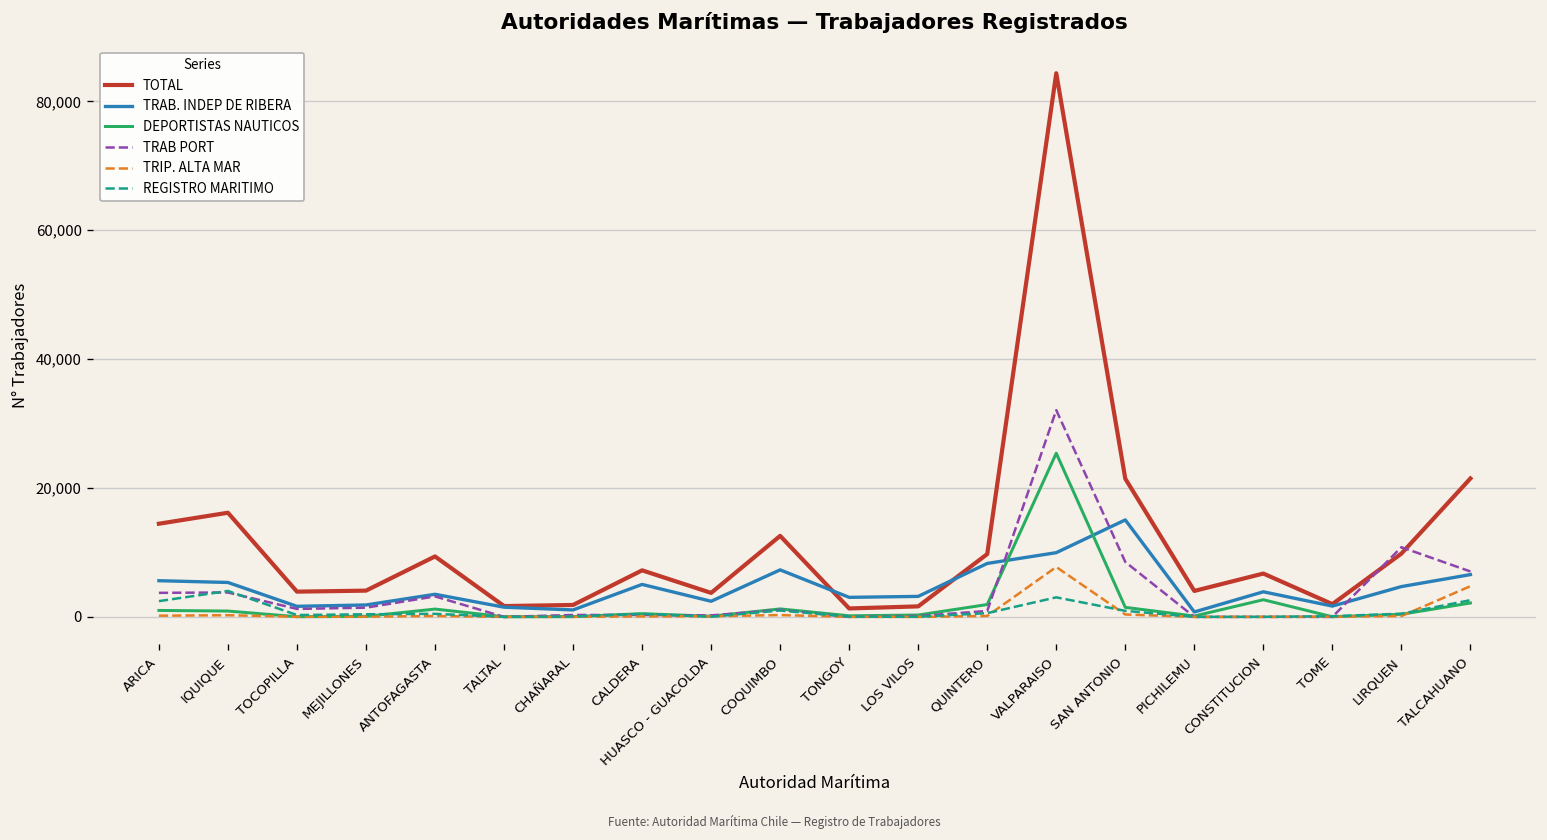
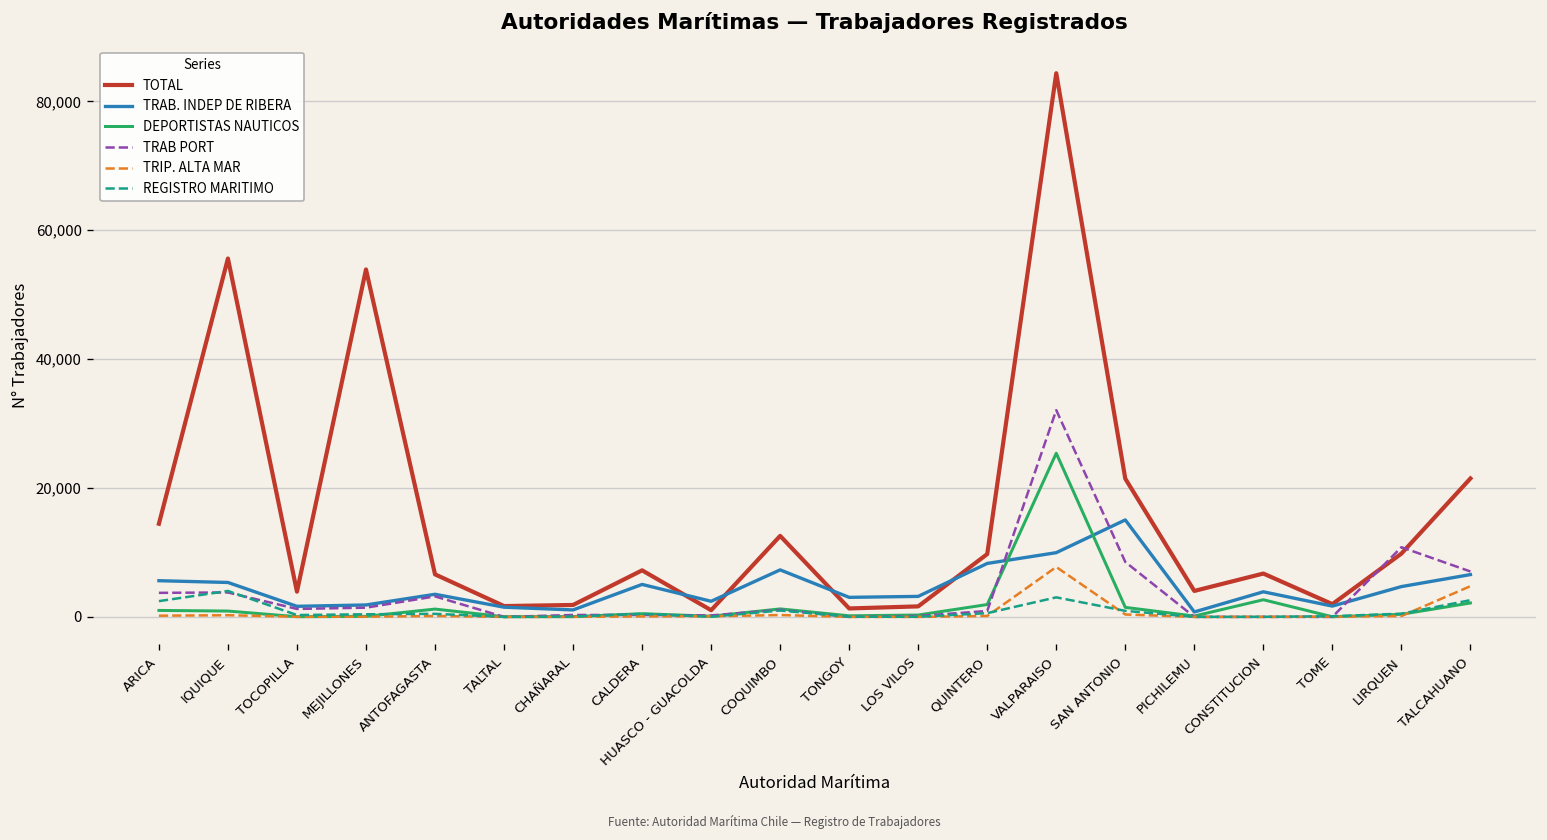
  {
    "TOTAL": {
      "ARICA": "14,000",
-     "IQUIQUE": "16,000",
+     "IQUIQUE": "56,000",
      "TOCOPILLA": "4,000",
-     "MEJILLONES": "4,000",
-     "ANTOFAGASTA": "9,000",
+     "MEJILLONES": "54,000",
+     "ANTOFAGASTA": "7,000",
      "CHAÑARAL": "2,000",
      "CALDERA": "7,000",
-     "HUASCO - GUACOLDA": "4,000",
+     "HUASCO - GUACOLDA": "1,000",
      "COQUIMBO": "13,000",
      "TONGOY": "1,000",
      "LOS VILOS": "2,000",
      "QUINTERO": "10,000",
      "VALPARAISO": "84,000",
      "SAN ANTONIO": "21,000",
      "PICHILEMU": "4,000",
      "CONSTITUCION": "7,000",
      "LIRQUEN": "10,000",
      "TALCAHUANO": "21,000"
    },
    "TRAB. INDEP DE RIBERA": {
      "ARICA": "6,000",
      "IQUIQUE": "5,000",
      "CHAÑARAL": "1,000",
      "CALDERA": "5,000",
      "HUASCO - GUACOLDA": "2,000",
      "COQUIMBO": "7,000",
      "TONGOY": "3,000",
      "LOS VILOS": "3,000",
      "QUINTERO": "8,000",
      "VALPARAISO": "10,000",
      "SAN ANTONIO": "15,000",
      "PICHILEMU": "1,000",
      "CONSTITUCION": "4,000",
      "LIRQUEN": "5,000",
      "TALCAHUANO": "7,000"
    },
    "TRAB PORT": {
      "ARICA": "4,000",
      "VALPARAISO": "32,000",
      "SAN ANTONIO": "9,000",
      "LIRQUEN": "11,000",
      "TALCAHUANO": "7,000"
    },
    "TRIP. ALTA MAR": {
      "ARICA": "0",
      "IQUIQUE": "0",
      "COQUIMBO": "0",
      "VALPARAISO": "8,000",
      "SAN ANTONIO": "0",
      "TALCAHUANO": "5,000"
    }
  }
